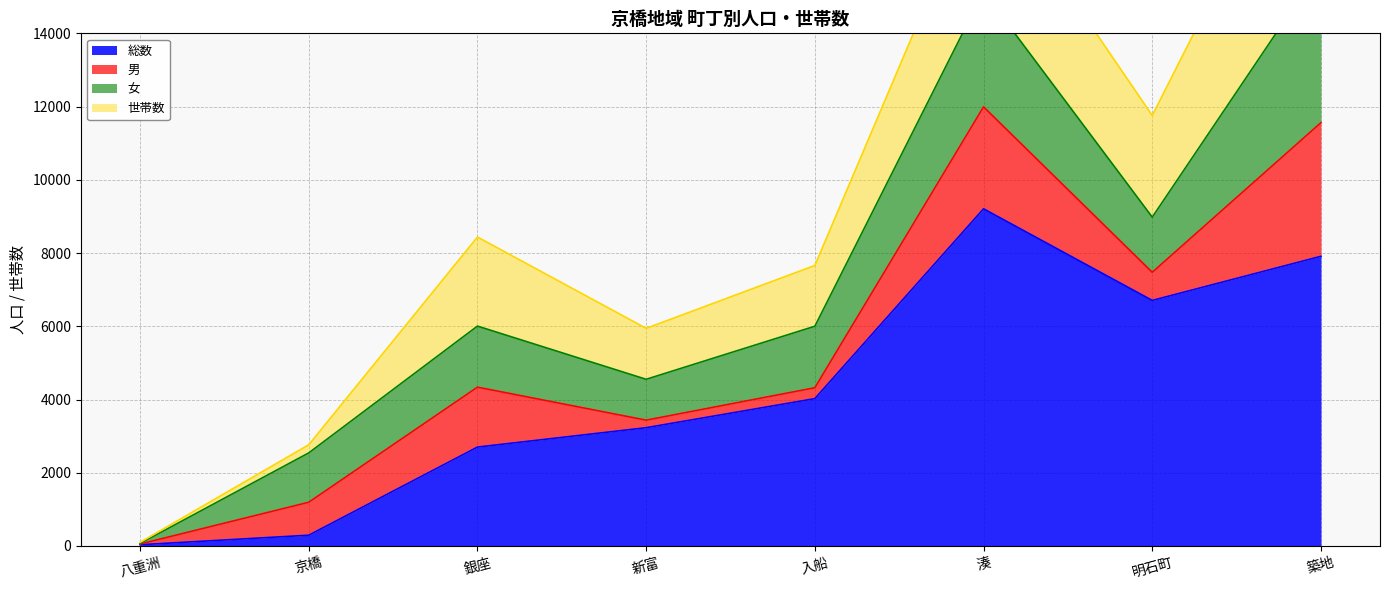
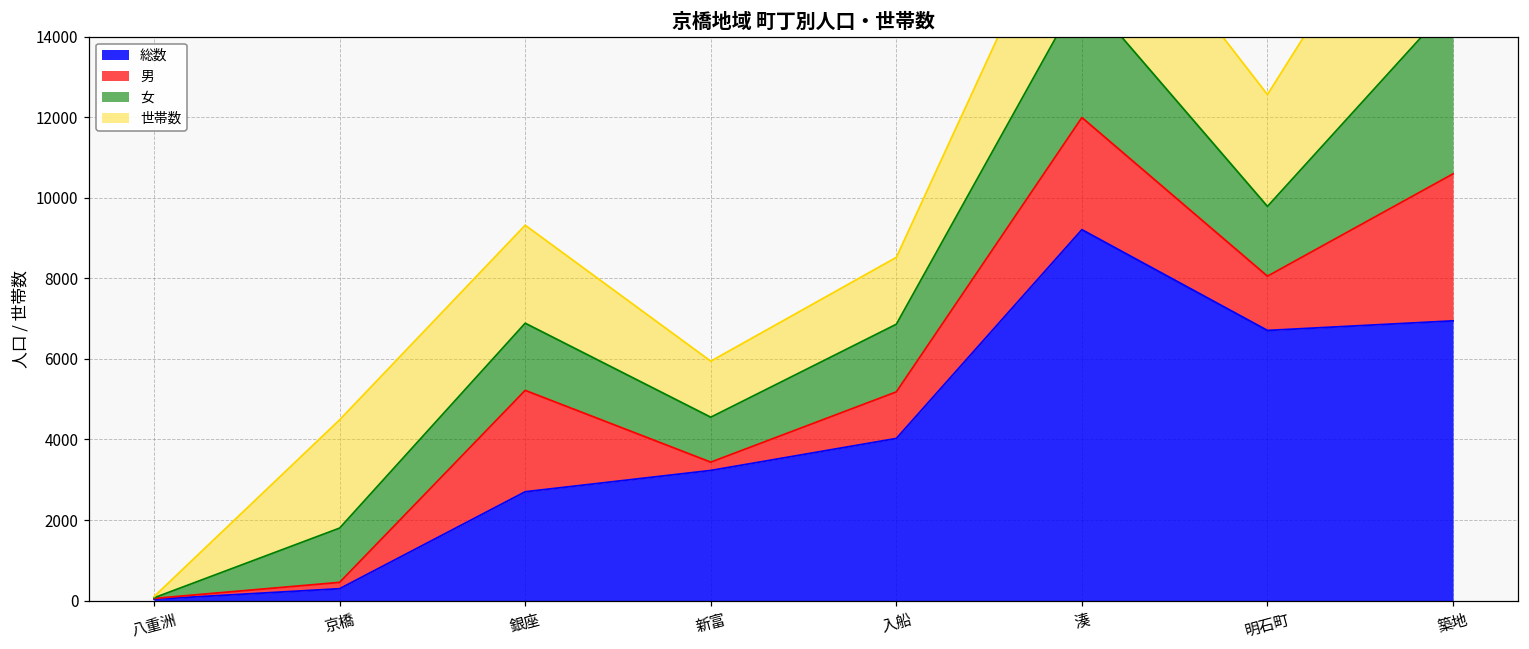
  {
    "総数": {
      "京橋": 300,
      "銀座": 2700,
      "新富": 3200,
      "入船": 4000,
      "湊": 9200,
      "明石町": 6700,
-     "築地": 7900
+     "築地": 6900
    },
    "男": {
-     "京橋": 900,
-     "銀座": 1600,
+     "京橋": 200,
+     "銀座": 2500,
      "新富": 200,
-     "入船": 300,
+     "入船": 1200,
      "湊": 2800,
-     "明石町": 800,
+     "明石町": 1300,
      "築地": 3600
    },
    "女": {
      "京橋": 1300,
      "銀座": 1700,
      "新富": 1100,
      "入船": 1700,
-     "明石町": 1500
+     "明石町": 1700
    },
    "世帯数": {
-     "京橋": 200,
+     "京橋": 2700,
      "銀座": 2400,
      "新富": 1400,
      "入船": 1700,
      "明石町": 2800
    }
  }
